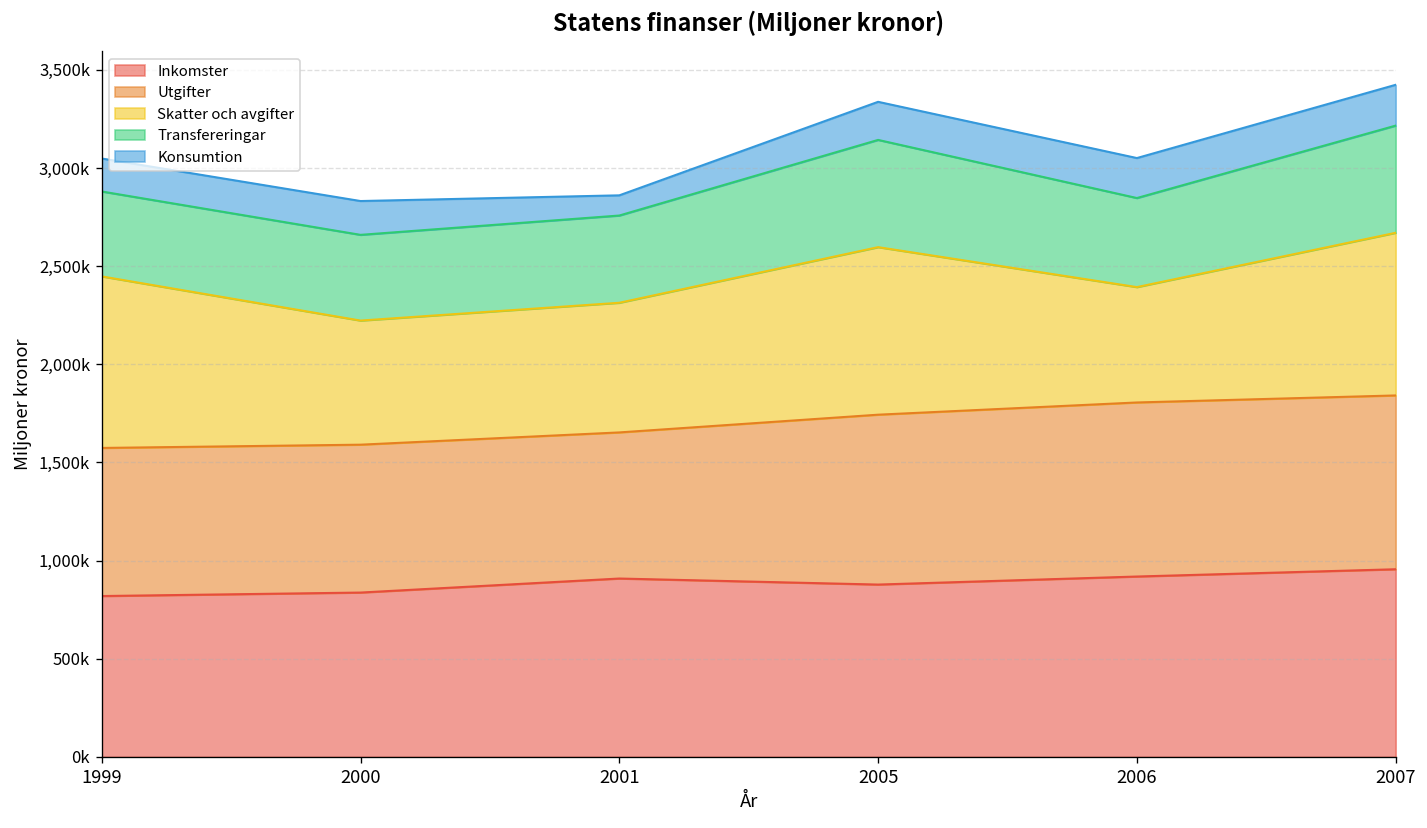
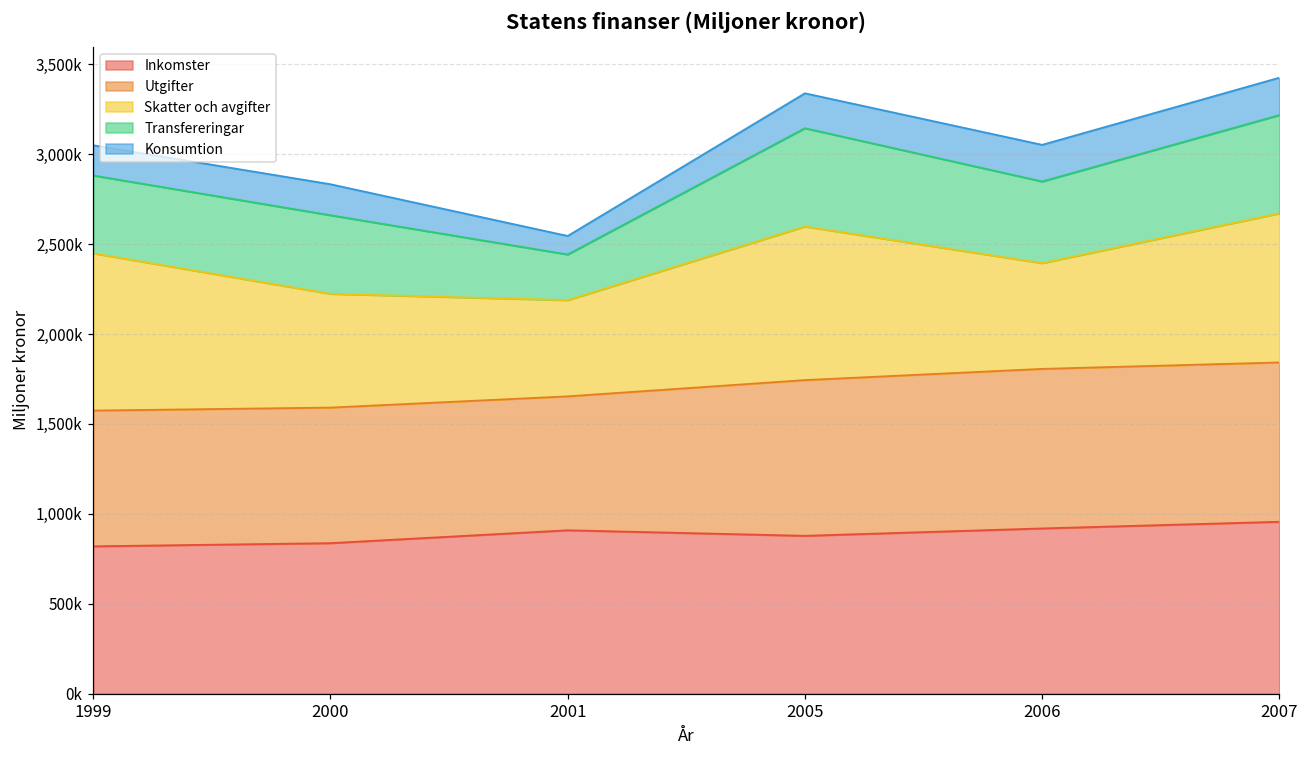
  {
    "Skatter och avgifter": {
      "1999": "870,000",
      "2000": "630,000",
-     "2001": "660,000",
+     "2001": "530,000",
      "2005": "850,000",
      "2006": "590,000",
      "2007": "830,000"
    },
    "Transfereringar": {
      "1999": "430,000",
      "2000": "440,000",
-     "2001": "440,000",
+     "2001": "250,000",
      "2005": "550,000",
      "2006": "450,000",
      "2007": "550,000"
    },
    "Konsumtion": {
      "1999": "170,000",
      "2000": "170,000",
      "2001": "100,000",
      "2005": "190,000",
      "2006": "200,000",
      "2007": "210,000"
    }
  }
